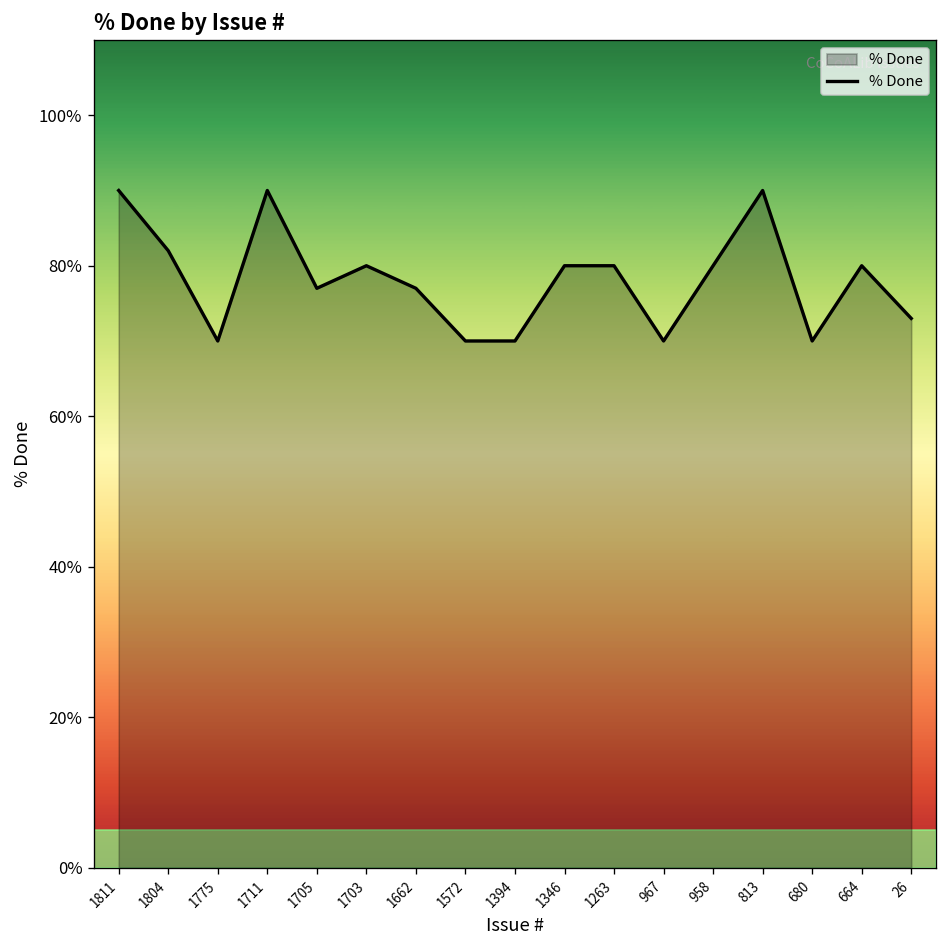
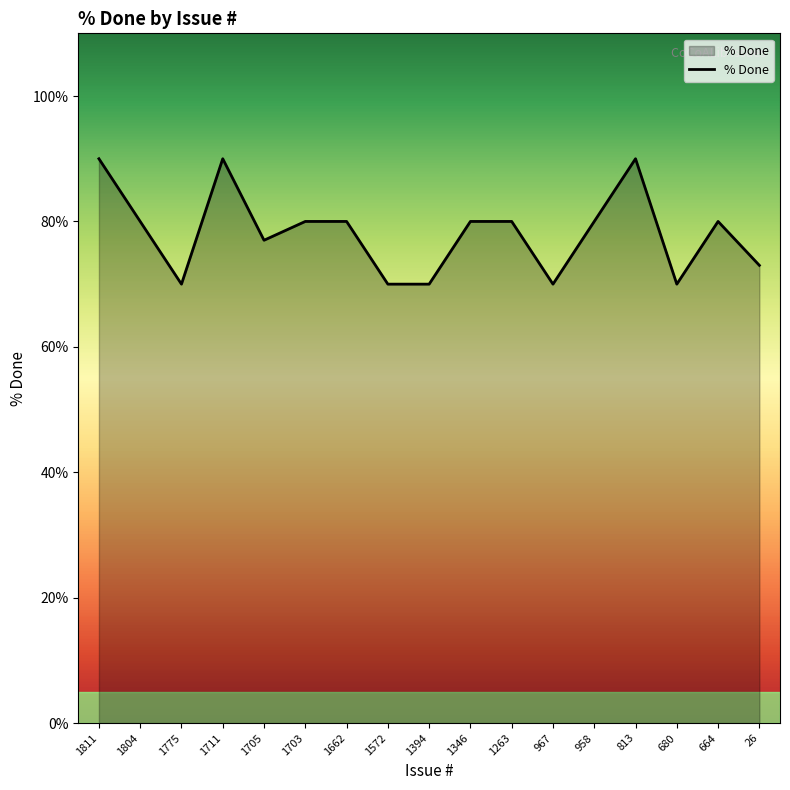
  {
    "1811": "90%",
-   "1804": "82%",
+   "1804": "80%",
    "1775": "70%",
    "1711": "90%",
    "1705": "77%",
    "1703": "80%",
-   "1662": "77%",
+   "1662": "80%",
    "1572": "70%",
    "1394": "70%",
    "1346": "80%",
    "1263": "80%",
    "967": "70%",
    "958": "80%",
    "813": "90%",
    "680": "70%",
    "664": "80%",
    "26": "73%"
  }
